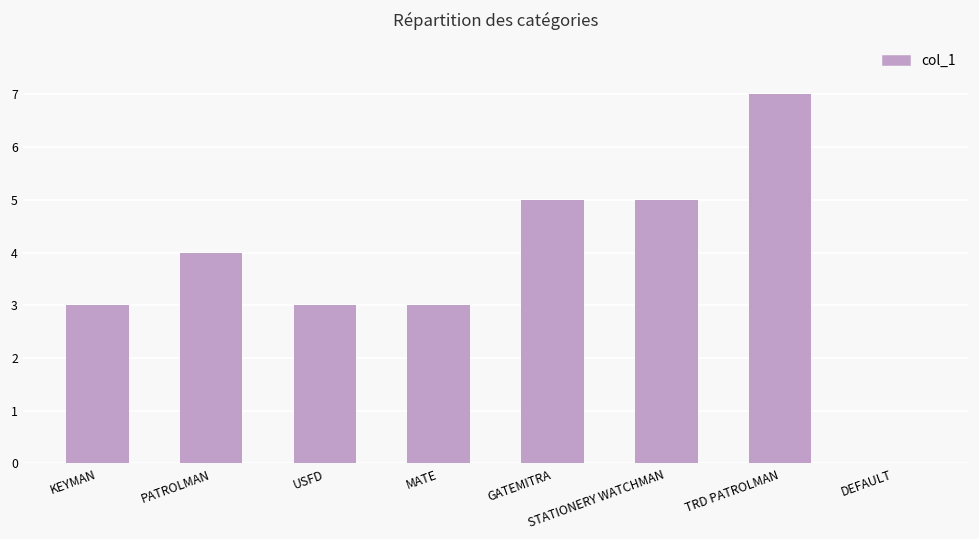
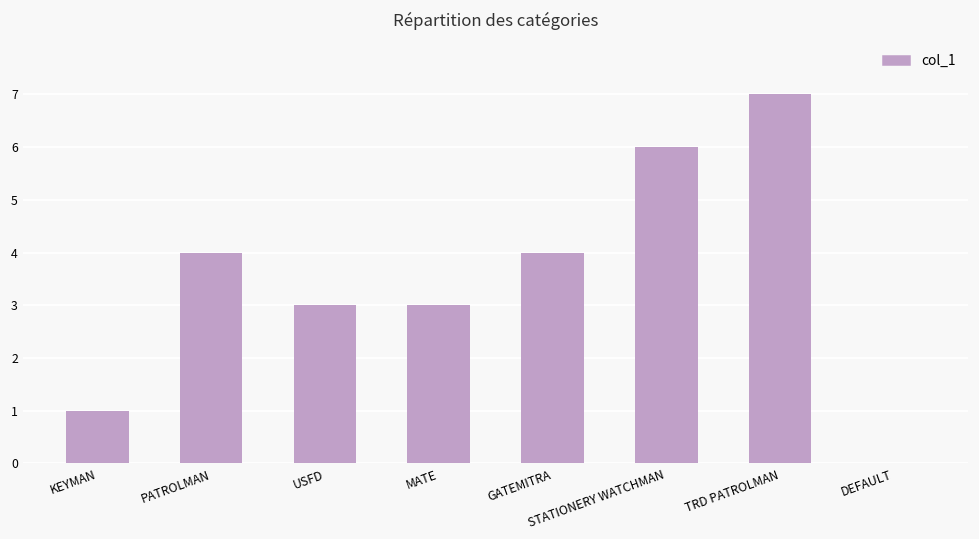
  {
-   "KEYMAN": 3,
+   "KEYMAN": 1,
    "PATROLMAN": 4,
    "USFD": 3,
    "MATE": 3,
-   "GATEMITRA": 5,
-   "STATIONERY WATCHMAN": 5,
+   "GATEMITRA": 4,
+   "STATIONERY WATCHMAN": 6,
    "TRD PATROLMAN": 7,
    "DEFAULT": 0
  }
